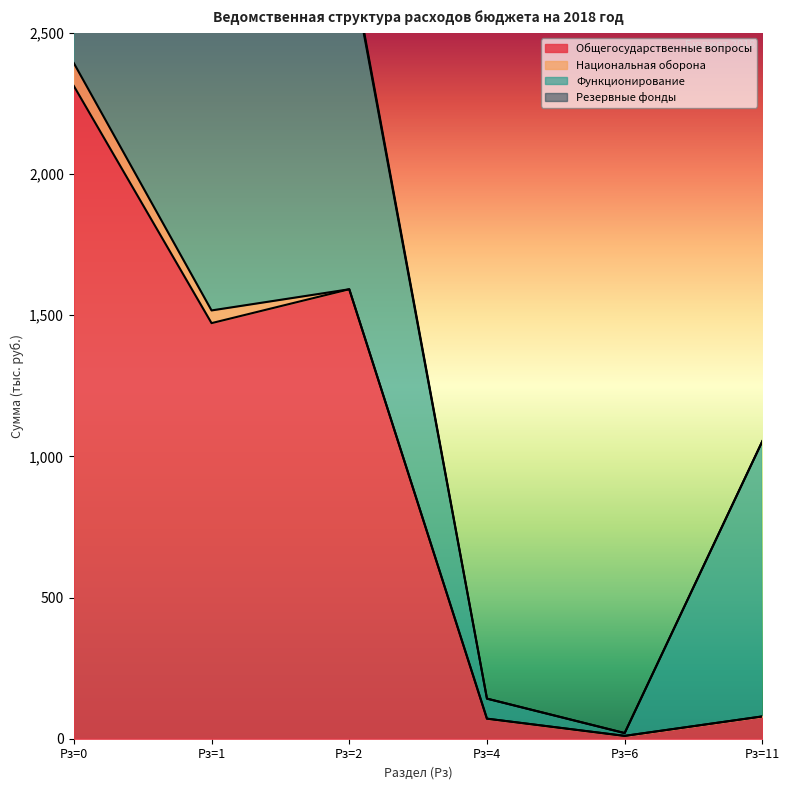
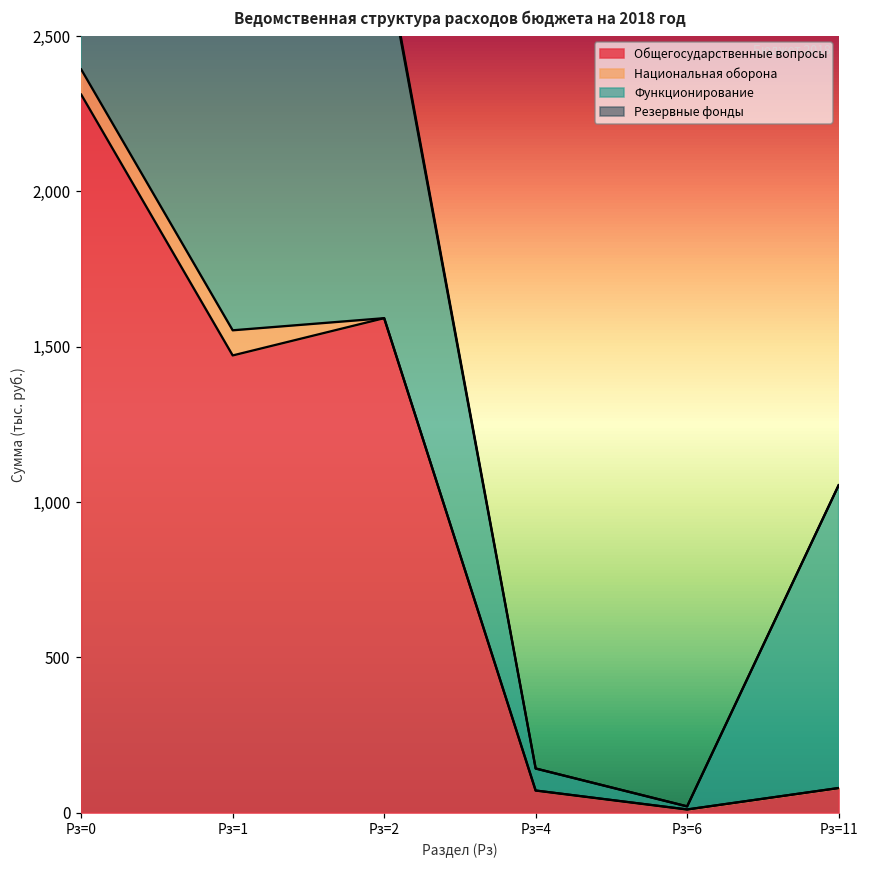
  {
    "Общегосударственные вопросы": {
      "Рз=0": "2,310",
      "Рз=1": "1,470"
    },
    "Национальная оборона": {
      "Рз=0": "80",
-     "Рз=1": "50"
+     "Рз=1": "80"
    }
  }
